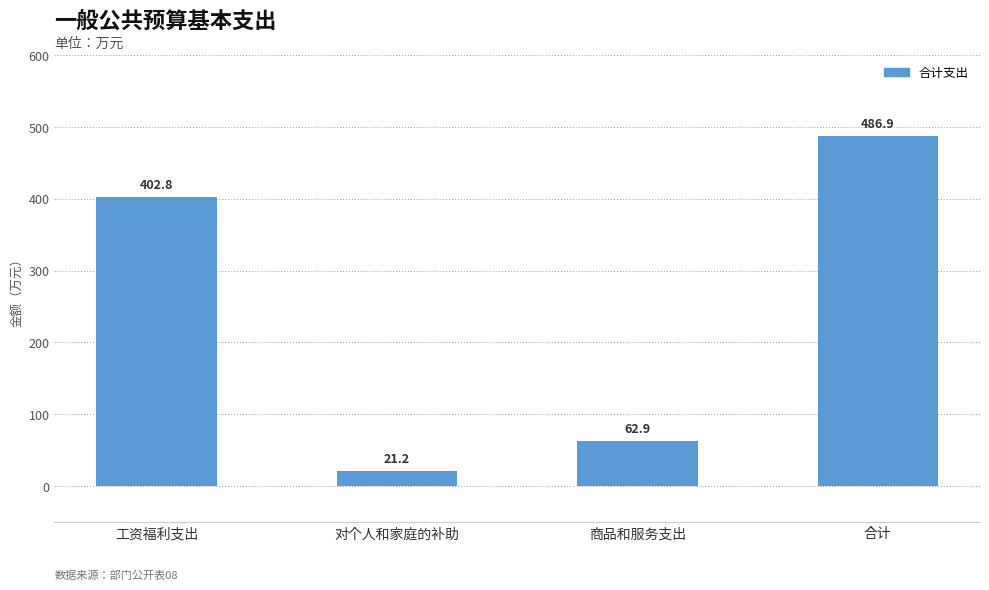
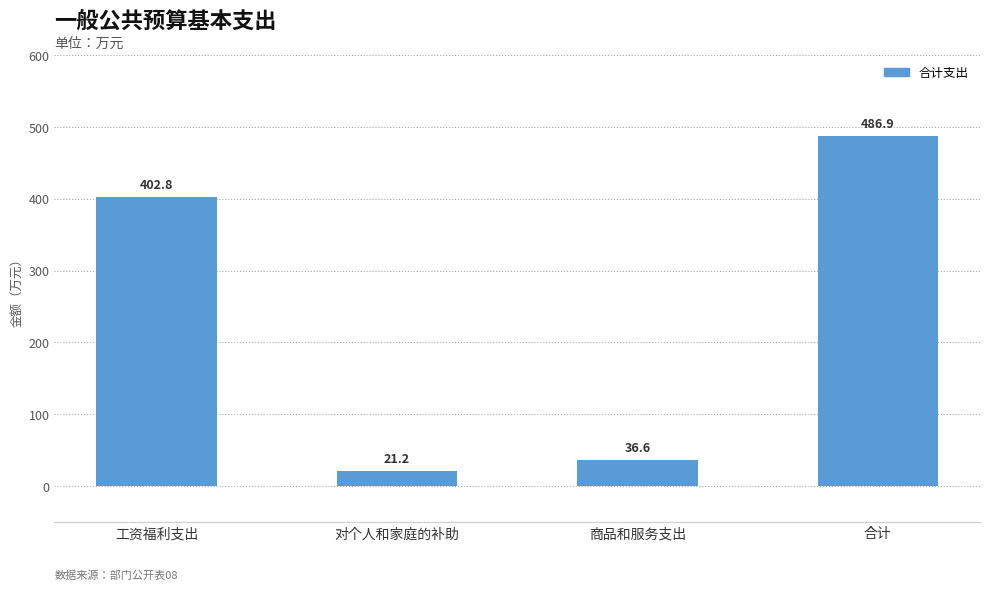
  {
    "工资福利支出": 402.8,
    "对个人和家庭的补助": 21.2,
-   "商品和服务支出": 62.9,
+   "商品和服务支出": 36.6,
    "合计": 486.9
  }
